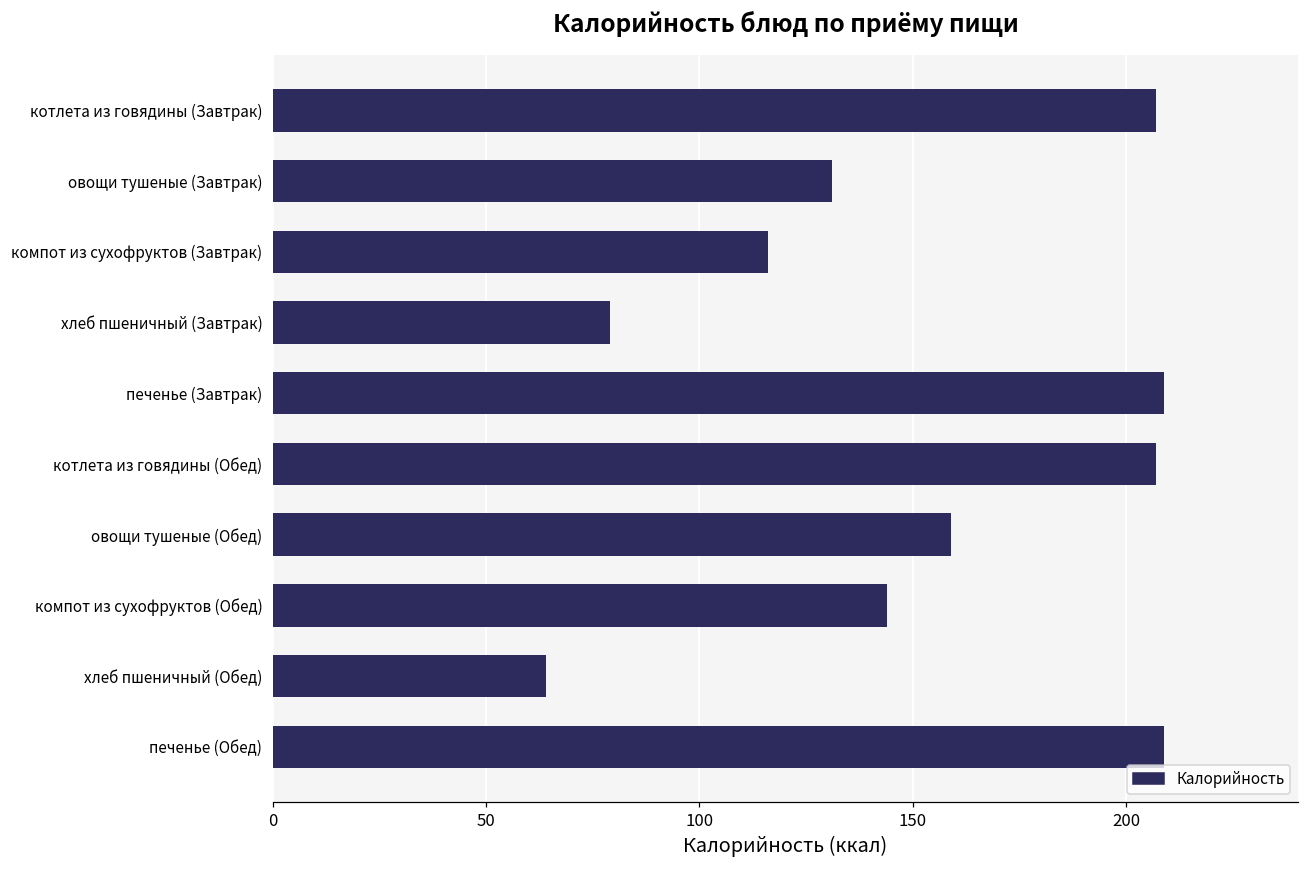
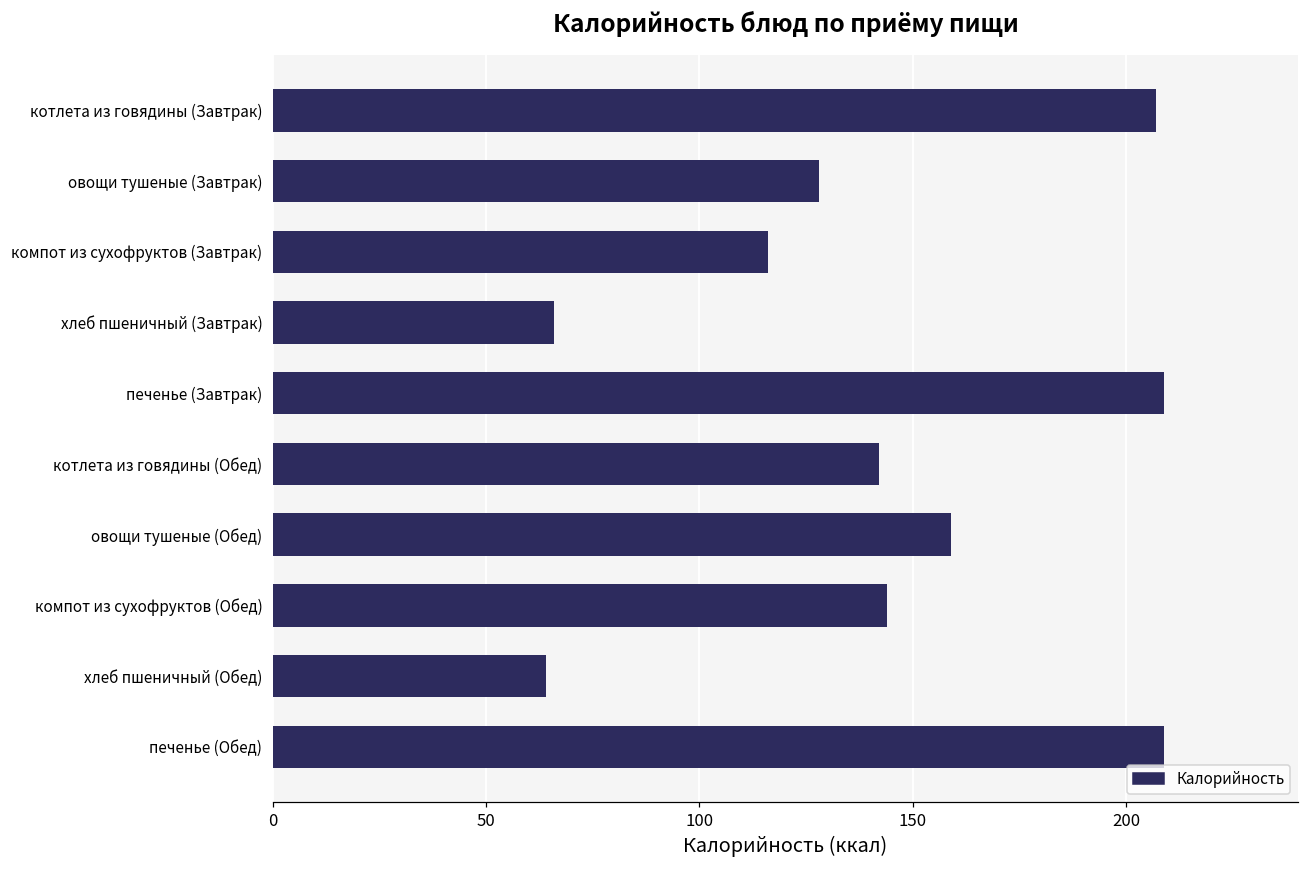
  {
    "котлета из говядины (Завтрак)": 207,
-   "овощи тушеные (Завтрак)": 131,
+   "овощи тушеные (Завтрак)": 128,
    "компот из сухофруктов (Завтрак)": 116,
-   "хлеб пшеничный (Завтрак)": 79,
+   "хлеб пшеничный (Завтрак)": 66,
    "печенье (Завтрак)": 209,
-   "котлета из говядины (Обед)": 207,
+   "котлета из говядины (Обед)": 142,
    "овощи тушеные (Обед)": 159,
    "компот из сухофруктов (Обед)": 144,
    "хлеб пшеничный (Обед)": 64,
    "печенье (Обед)": 209
  }
